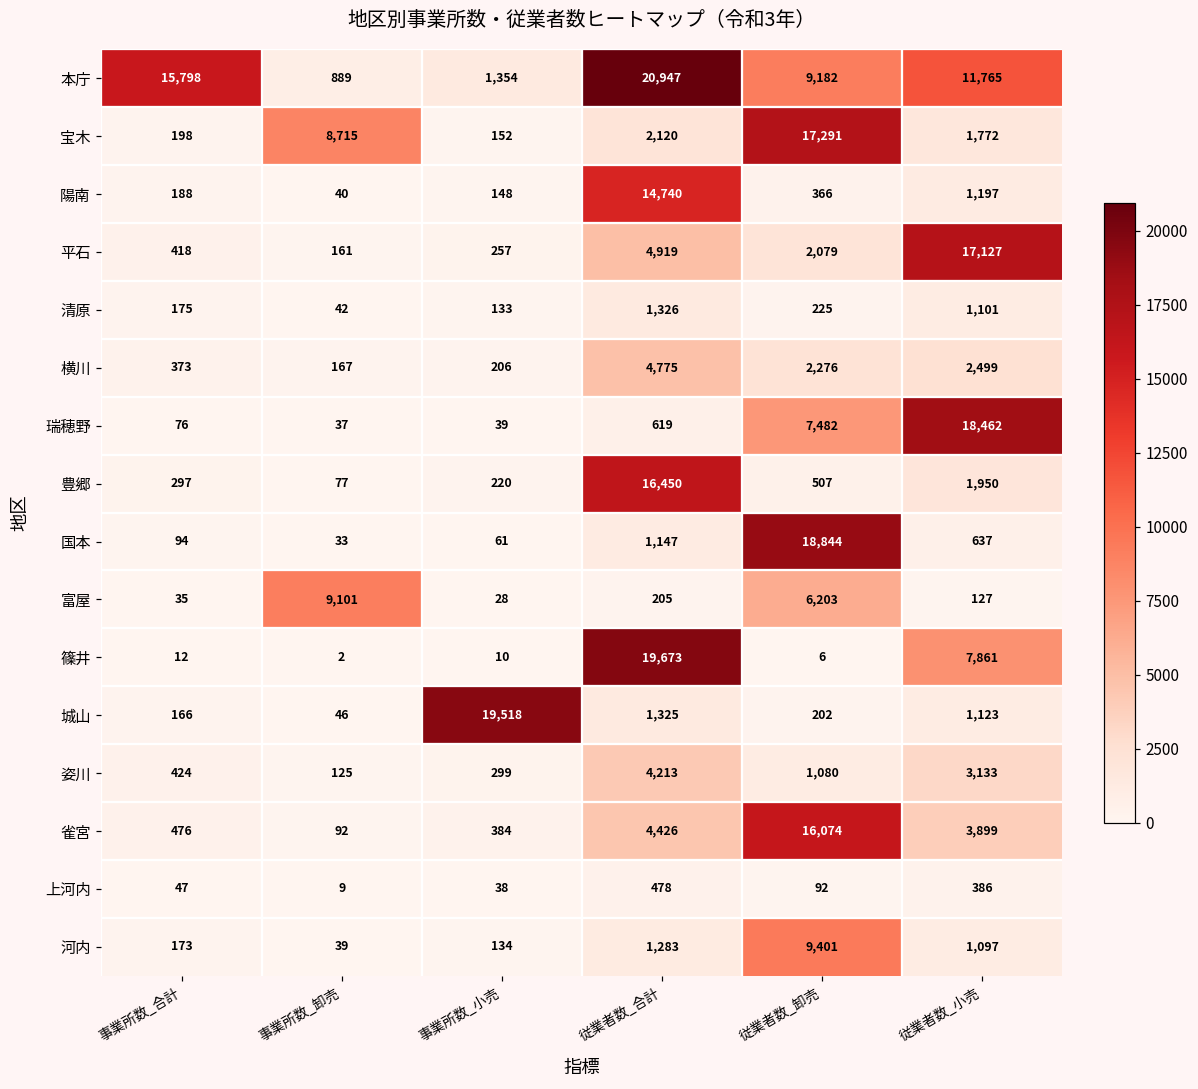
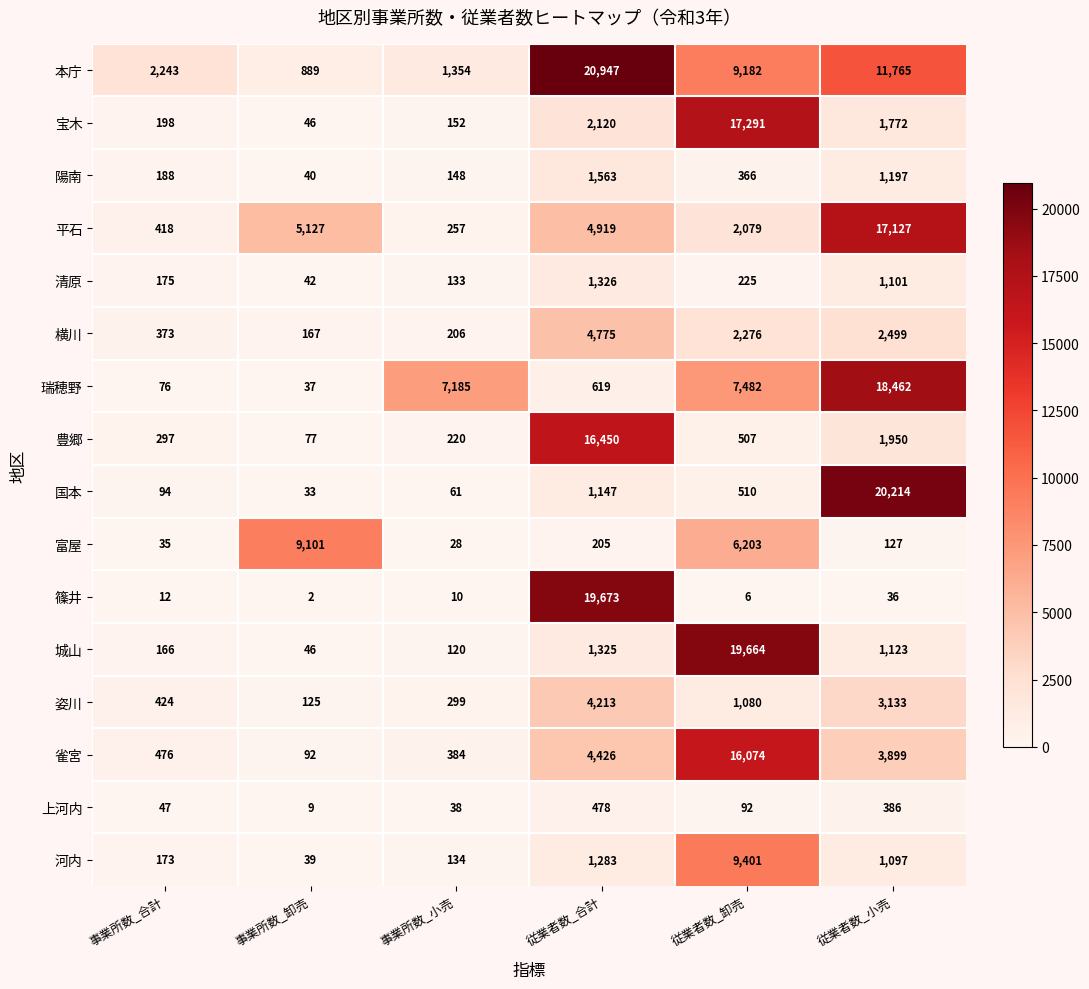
  {
    "本庁": {
-     "事業所数_合計": "15,798",
+     "事業所数_合計": "2,243",
      "事業所数_卸売": "889",
      "事業所数_小売": "1,354",
      "従業者数_合計": "20,947",
      "従業者数_卸売": "9,182",
      "従業者数_小売": "11,765"
    },
    "宝木": {
      "事業所数_合計": "198",
-     "事業所数_卸売": "8,715",
+     "事業所数_卸売": "46",
      "事業所数_小売": "152",
      "従業者数_合計": "2,120",
      "従業者数_卸売": "17,291",
      "従業者数_小売": "1,772"
    },
    "陽南": {
      "事業所数_合計": "188",
      "事業所数_卸売": "40",
      "事業所数_小売": "148",
-     "従業者数_合計": "14,740",
+     "従業者数_合計": "1,563",
      "従業者数_卸売": "366",
      "従業者数_小売": "1,197"
    },
    "平石": {
      "事業所数_合計": "418",
-     "事業所数_卸売": "161",
+     "事業所数_卸売": "5,127",
      "事業所数_小売": "257",
      "従業者数_合計": "4,919",
      "従業者数_卸売": "2,079",
      "従業者数_小売": "17,127"
    },
    "清原": {
      "事業所数_合計": "175",
      "事業所数_卸売": "42",
      "事業所数_小売": "133",
      "従業者数_合計": "1,326",
      "従業者数_卸売": "225",
      "従業者数_小売": "1,101"
    },
    "横川": {
      "事業所数_合計": "373",
      "事業所数_卸売": "167",
      "事業所数_小売": "206",
      "従業者数_合計": "4,775",
      "従業者数_卸売": "2,276",
      "従業者数_小売": "2,499"
    },
    "瑞穂野": {
      "事業所数_合計": "76",
      "事業所数_卸売": "37",
-     "事業所数_小売": "39",
+     "事業所数_小売": "7,185",
      "従業者数_合計": "619",
      "従業者数_卸売": "7,482",
      "従業者数_小売": "18,462"
    },
    "豊郷": {
      "事業所数_合計": "297",
      "事業所数_卸売": "77",
      "事業所数_小売": "220",
      "従業者数_合計": "16,450",
      "従業者数_卸売": "507",
      "従業者数_小売": "1,950"
    },
    "国本": {
      "事業所数_合計": "94",
      "事業所数_卸売": "33",
      "事業所数_小売": "61",
      "従業者数_合計": "1,147",
-     "従業者数_卸売": "18,844",
-     "従業者数_小売": "637"
+     "従業者数_卸売": "510",
+     "従業者数_小売": "20,214"
    },
    "富屋": {
      "事業所数_合計": "35",
      "事業所数_卸売": "9,101",
      "事業所数_小売": "28",
      "従業者数_合計": "205",
      "従業者数_卸売": "6,203",
      "従業者数_小売": "127"
    },
    "篠井": {
      "事業所数_合計": "12",
      "事業所数_卸売": "2",
      "事業所数_小売": "10",
      "従業者数_合計": "19,673",
      "従業者数_卸売": "6",
-     "従業者数_小売": "7,861"
+     "従業者数_小売": "36"
    },
    "城山": {
      "事業所数_合計": "166",
      "事業所数_卸売": "46",
-     "事業所数_小売": "19,518",
+     "事業所数_小売": "120",
      "従業者数_合計": "1,325",
-     "従業者数_卸売": "202",
+     "従業者数_卸売": "19,664",
      "従業者数_小売": "1,123"
    },
    "姿川": {
      "事業所数_合計": "424",
      "事業所数_卸売": "125",
      "事業所数_小売": "299",
      "従業者数_合計": "4,213",
      "従業者数_卸売": "1,080",
      "従業者数_小売": "3,133"
    },
    "雀宮": {
      "事業所数_合計": "476",
      "事業所数_卸売": "92",
      "事業所数_小売": "384",
      "従業者数_合計": "4,426",
      "従業者数_卸売": "16,074",
      "従業者数_小売": "3,899"
    },
    "上河内": {
      "事業所数_合計": "47",
      "事業所数_卸売": "9",
      "事業所数_小売": "38",
      "従業者数_合計": "478",
      "従業者数_卸売": "92",
      "従業者数_小売": "386"
    },
    "河内": {
      "事業所数_合計": "173",
      "事業所数_卸売": "39",
      "事業所数_小売": "134",
      "従業者数_合計": "1,283",
      "従業者数_卸売": "9,401",
      "従業者数_小売": "1,097"
    }
  }
